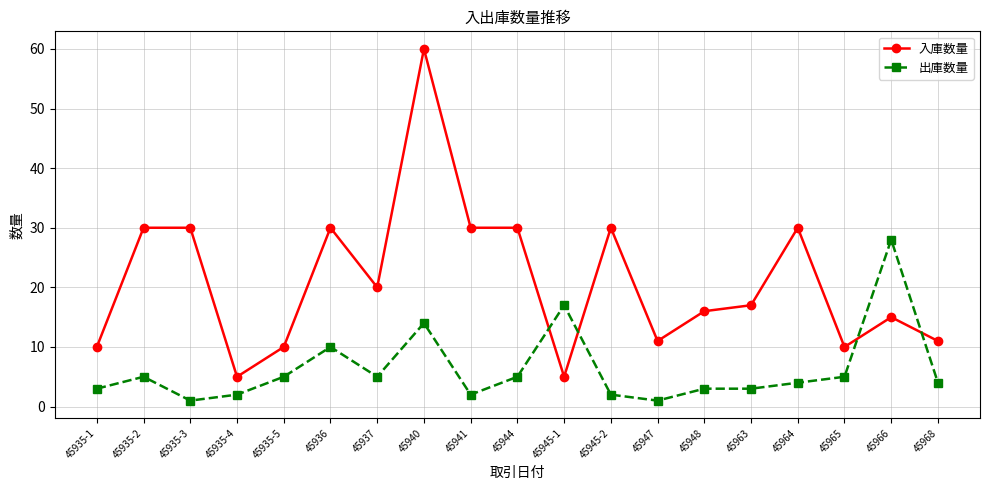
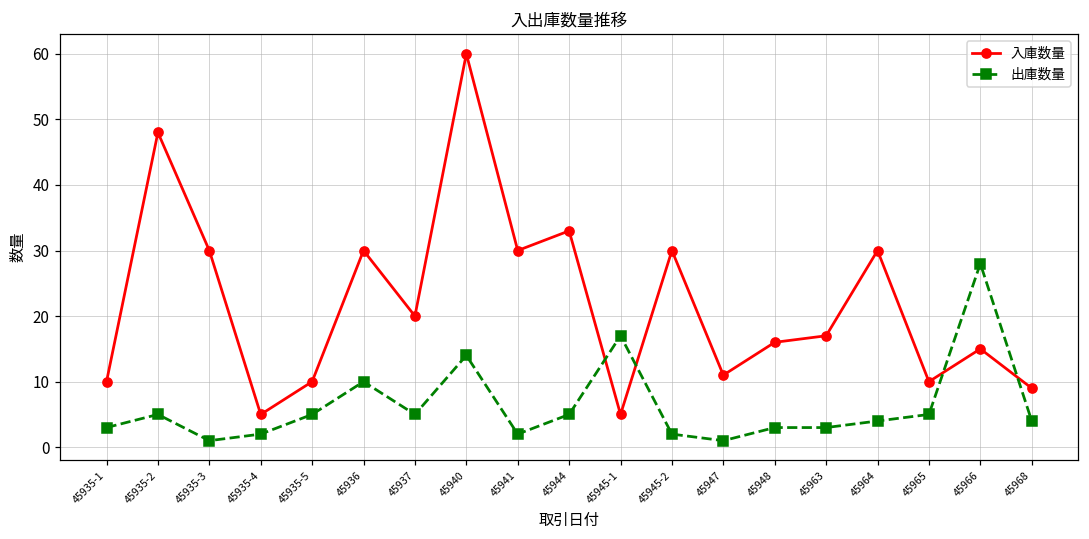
  {
    "入庫数量": {
      "45935-1": 10,
-     "45935-2": 30,
+     "45935-2": 48,
      "45935-3": 30,
      "45935-4": 5,
      "45935-5": 10,
      "45936": 30,
      "45937": 20,
      "45940": 60,
      "45941": 30,
-     "45944": 30,
+     "45944": 33,
      "45945-1": 5,
      "45945-2": 30,
      "45947": 11,
      "45948": 16,
      "45963": 17,
      "45964": 30,
      "45965": 10,
      "45966": 15,
-     "45968": 11
+     "45968": 9
    },
    "出庫数量": {
      "45935-1": 3,
      "45935-2": 5,
      "45935-3": 1,
      "45935-4": 2,
      "45935-5": 5,
      "45936": 10,
      "45937": 5,
      "45940": 14,
      "45941": 2,
      "45944": 5,
      "45945-1": 17,
      "45945-2": 2,
      "45947": 1,
      "45948": 3,
      "45963": 3,
      "45964": 4,
      "45965": 5,
      "45966": 28,
      "45968": 4
    }
  }
